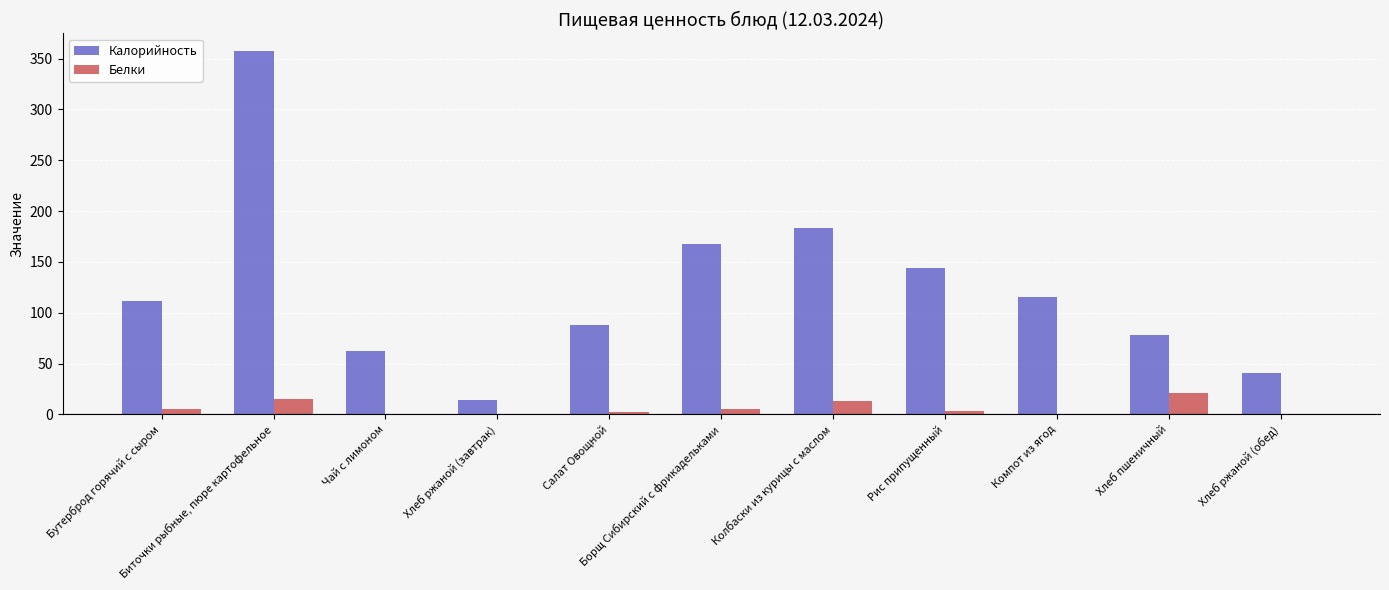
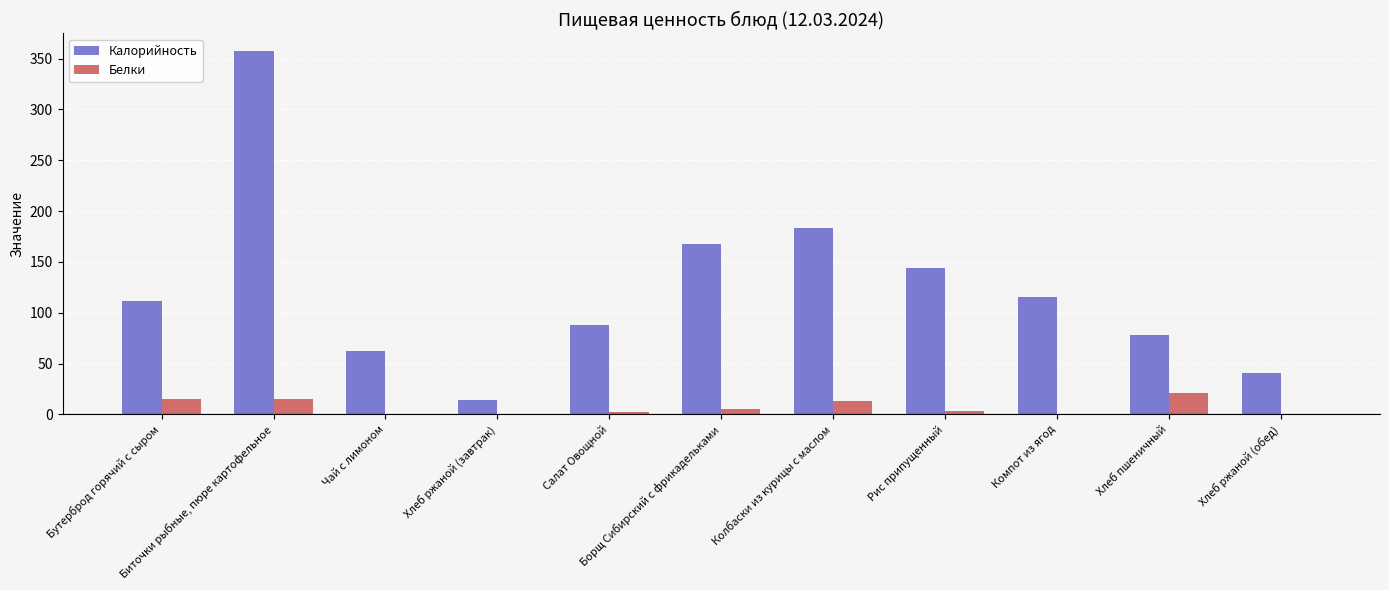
  {
    "Калорийность": {
      "Бутерброд горячий с сыром": 112,
      "Биточки рыбные, пюре картофельное": 357,
      "Чай с лимоном": 62,
      "Хлеб ржаной (завтрак)": 14,
      "Салат Овощной": 88,
      "Борщ Сибирский с фрикадельками": 168,
      "Колбаски из курицы с маслом": 183,
      "Рис припущенный": 144,
      "Компот из ягод": 116,
      "Хлеб пшеничный": 78,
      "Хлеб ржаной (обед)": 41
    },
    "Белки": {
-     "Бутерброд горячий с сыром": 6,
+     "Бутерброд горячий с сыром": 15,
      "Биточки рыбные, пюре картофельное": 16,
      "Борщ Сибирский с фрикадельками": 6,
      "Колбаски из курицы с маслом": 13,
      "Рис припущенный": 4,
      "Хлеб пшеничный": 22
    }
  }
